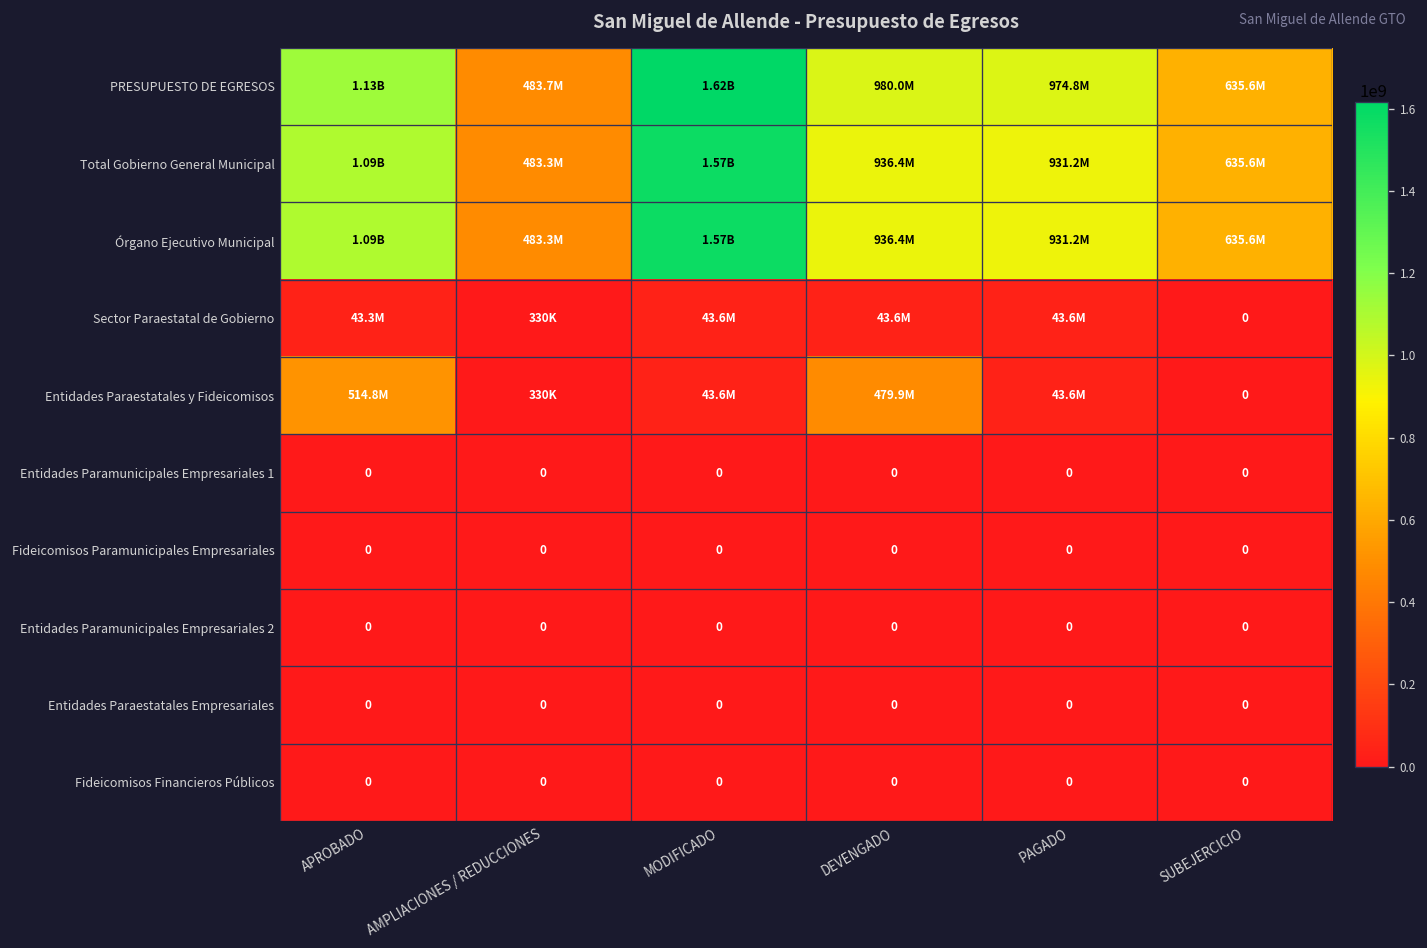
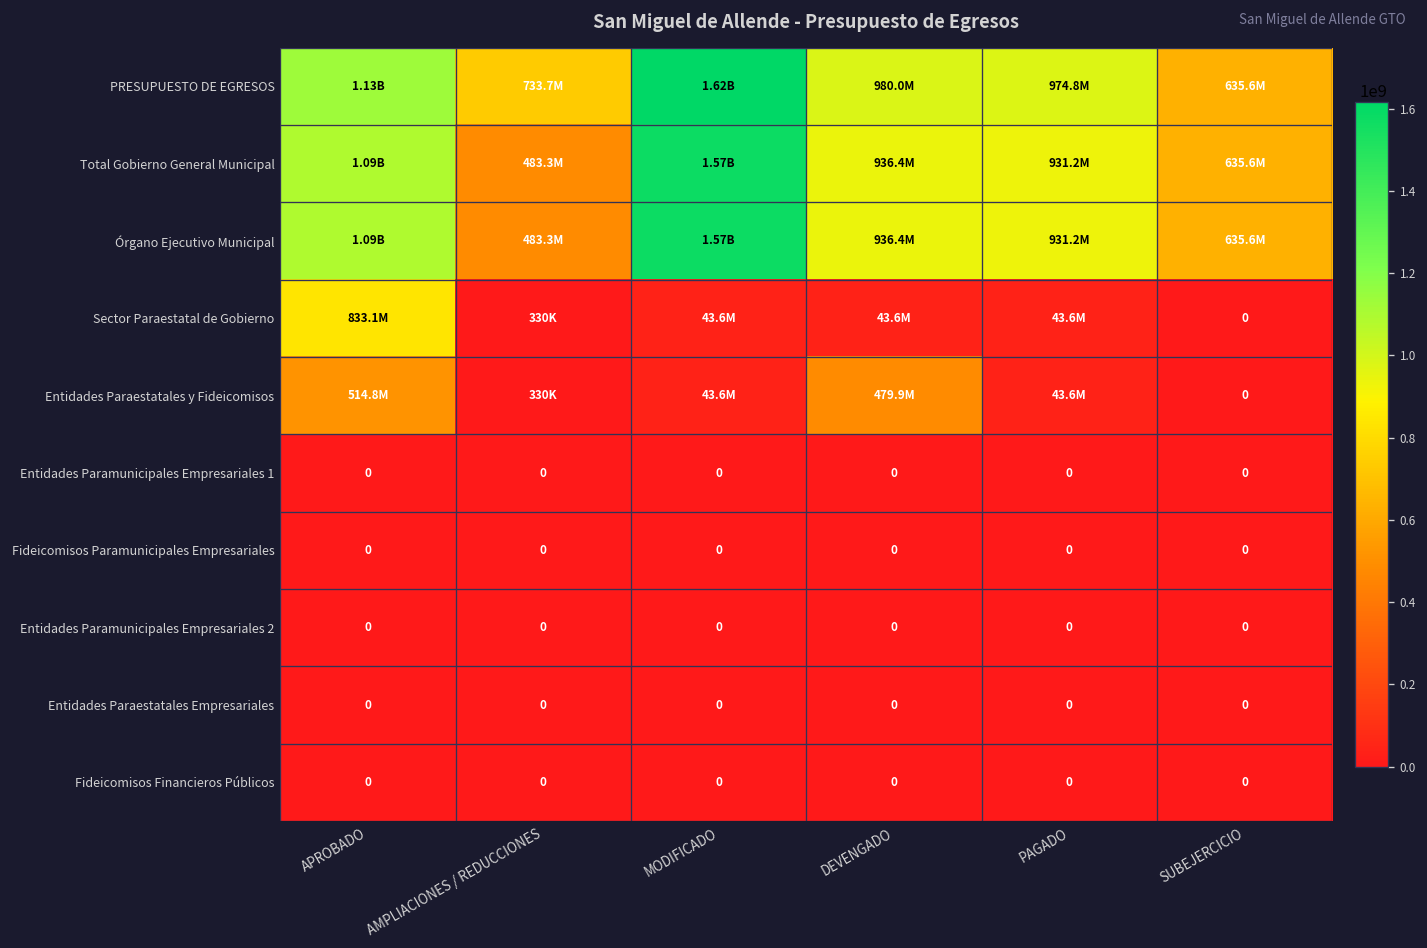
  {
    "PRESUPUESTO DE EGRESOS": {
      "APROBADO": "1.13B",
-     "AMPLIACIONES / REDUCCIONES": "483.7M",
+     "AMPLIACIONES / REDUCCIONES": "733.7M",
      "MODIFICADO": "1.62B",
      "DEVENGADO": "980.0M",
      "PAGADO": "974.8M",
      "SUBEJERCICIO": "635.6M"
    },
    "Total Gobierno General Municipal": {
      "APROBADO": "1.09B",
      "AMPLIACIONES / REDUCCIONES": "483.3M",
      "MODIFICADO": "1.57B",
      "DEVENGADO": "936.4M",
      "PAGADO": "931.2M",
      "SUBEJERCICIO": "635.6M"
    },
    "Órgano Ejecutivo Municipal": {
      "APROBADO": "1.09B",
      "AMPLIACIONES / REDUCCIONES": "483.3M",
      "MODIFICADO": "1.57B",
      "DEVENGADO": "936.4M",
      "PAGADO": "931.2M",
      "SUBEJERCICIO": "635.6M"
    },
    "Sector Paraestatal de Gobierno": {
-     "APROBADO": "43.3M",
+     "APROBADO": "833.1M",
      "AMPLIACIONES / REDUCCIONES": "330K",
      "MODIFICADO": "43.6M",
      "DEVENGADO": "43.6M",
      "PAGADO": "43.6M",
      "SUBEJERCICIO": "0"
    },
    "Entidades Paraestatales y Fideicomisos": {
      "APROBADO": "514.8M",
      "AMPLIACIONES / REDUCCIONES": "330K",
      "MODIFICADO": "43.6M",
      "DEVENGADO": "479.9M",
      "PAGADO": "43.6M",
      "SUBEJERCICIO": "0"
    },
    "Entidades Paramunicipales Empresariales 1": {
      "APROBADO": "0",
      "AMPLIACIONES / REDUCCIONES": "0",
      "MODIFICADO": "0",
      "DEVENGADO": "0",
      "PAGADO": "0",
      "SUBEJERCICIO": "0"
    },
    "Fideicomisos Paramunicipales Empresariales": {
      "APROBADO": "0",
      "AMPLIACIONES / REDUCCIONES": "0",
      "MODIFICADO": "0",
      "DEVENGADO": "0",
      "PAGADO": "0",
      "SUBEJERCICIO": "0"
    },
    "Entidades Paramunicipales Empresariales 2": {
      "APROBADO": "0",
      "AMPLIACIONES / REDUCCIONES": "0",
      "MODIFICADO": "0",
      "DEVENGADO": "0",
      "PAGADO": "0",
      "SUBEJERCICIO": "0"
    },
    "Entidades Paraestatales Empresariales": {
      "APROBADO": "0",
      "AMPLIACIONES / REDUCCIONES": "0",
      "MODIFICADO": "0",
      "DEVENGADO": "0",
      "PAGADO": "0",
      "SUBEJERCICIO": "0"
    },
    "Fideicomisos Financieros Públicos": {
      "APROBADO": "0",
      "AMPLIACIONES / REDUCCIONES": "0",
      "MODIFICADO": "0",
      "DEVENGADO": "0",
      "PAGADO": "0",
      "SUBEJERCICIO": "0"
    }
  }
